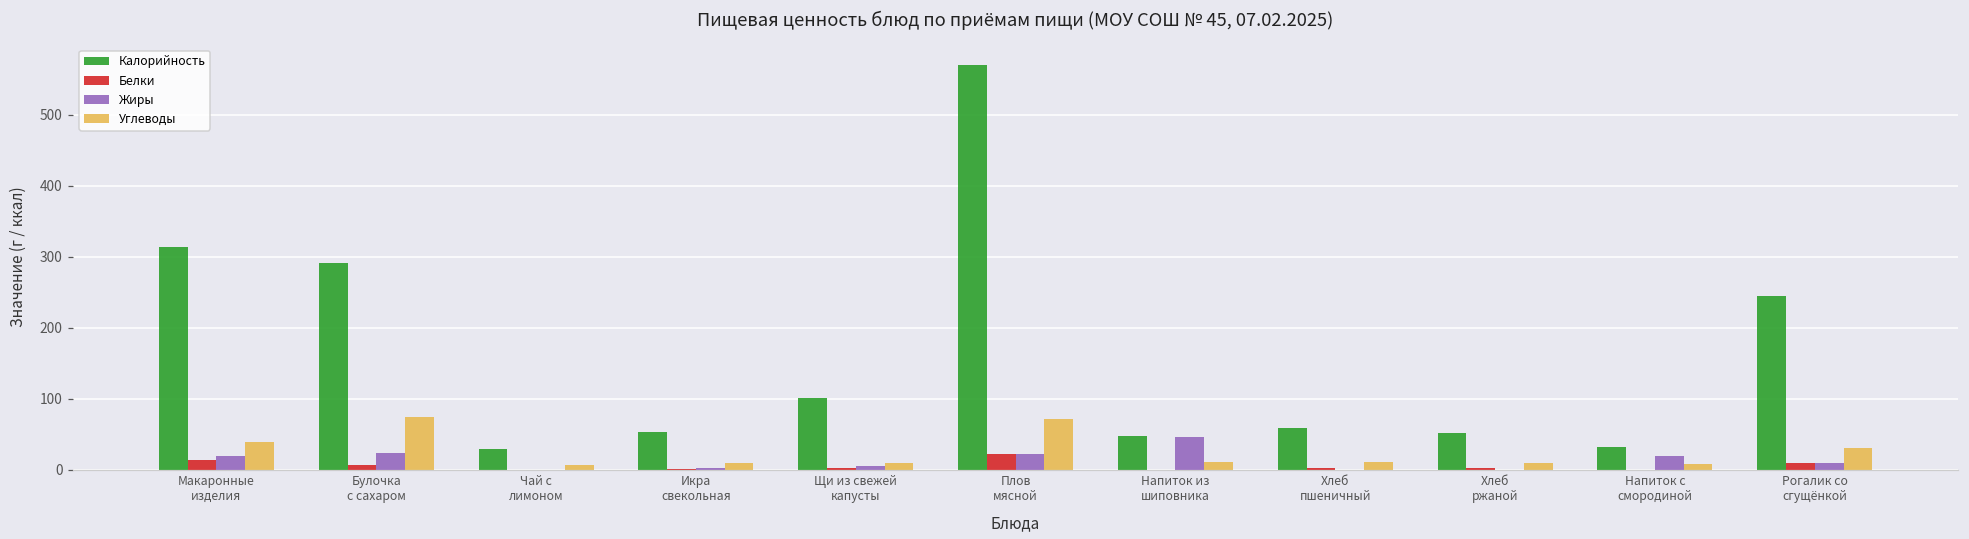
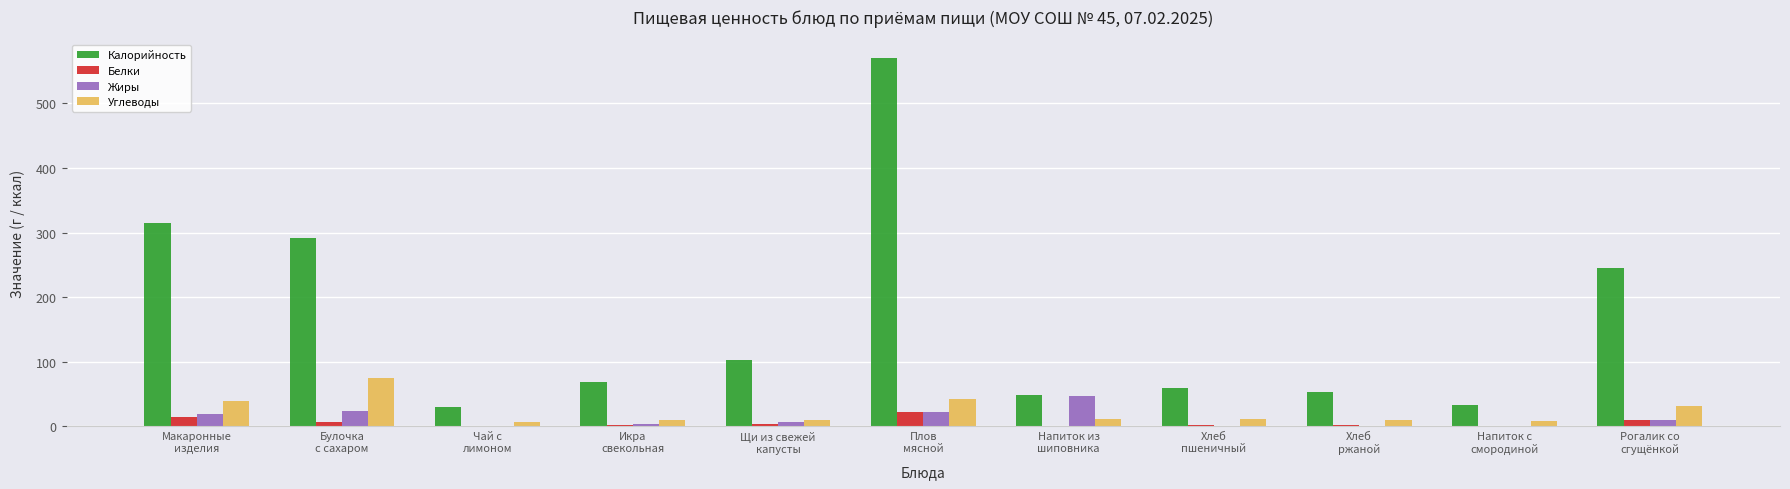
  {
    "Калорийность": {
      "Макаронные изделия": 310,
      "Булочка с сахаром": 290,
      "Чай с лимоном": 30,
-     "Икра свекольная": 50,
+     "Икра свекольная": 70,
      "Щи из свежей капусты": 100,
      "Плов мясной": 570,
      "Напиток из шиповника": 50,
      "Хлеб пшеничный": 60,
      "Хлеб ржаной": 50,
      "Напиток с смородиной": 30,
      "Рогалик со сгущёнкой": 250
    },
    "Белки": {
      "Макаронные изделия": 10,
      "Булочка с сахаром": 10,
      "Плов мясной": 20,
      "Рогалик со сгущёнкой": 10
    },
    "Жиры": {
      "Макаронные изделия": 20,
      "Булочка с сахаром": 20,
      "Чай с лимоном": 0,
      "Щи из свежей капусты": 10,
      "Плов мясной": 20,
      "Напиток из шиповника": 50,
-     "Напиток с смородиной": 20,
+     "Напиток с смородиной": 0,
      "Рогалик со сгущёнкой": 10
    },
    "Углеводы": {
      "Макаронные изделия": 40,
      "Булочка с сахаром": 70,
      "Чай с лимоном": 10,
      "Икра свекольная": 10,
      "Щи из свежей капусты": 10,
-     "Плов мясной": 70,
+     "Плов мясной": 40,
      "Напиток из шиповника": 10,
      "Хлеб пшеничный": 10,
      "Хлеб ржаной": 10,
      "Напиток с смородиной": 10,
      "Рогалик со сгущёнкой": 30
    }
  }
